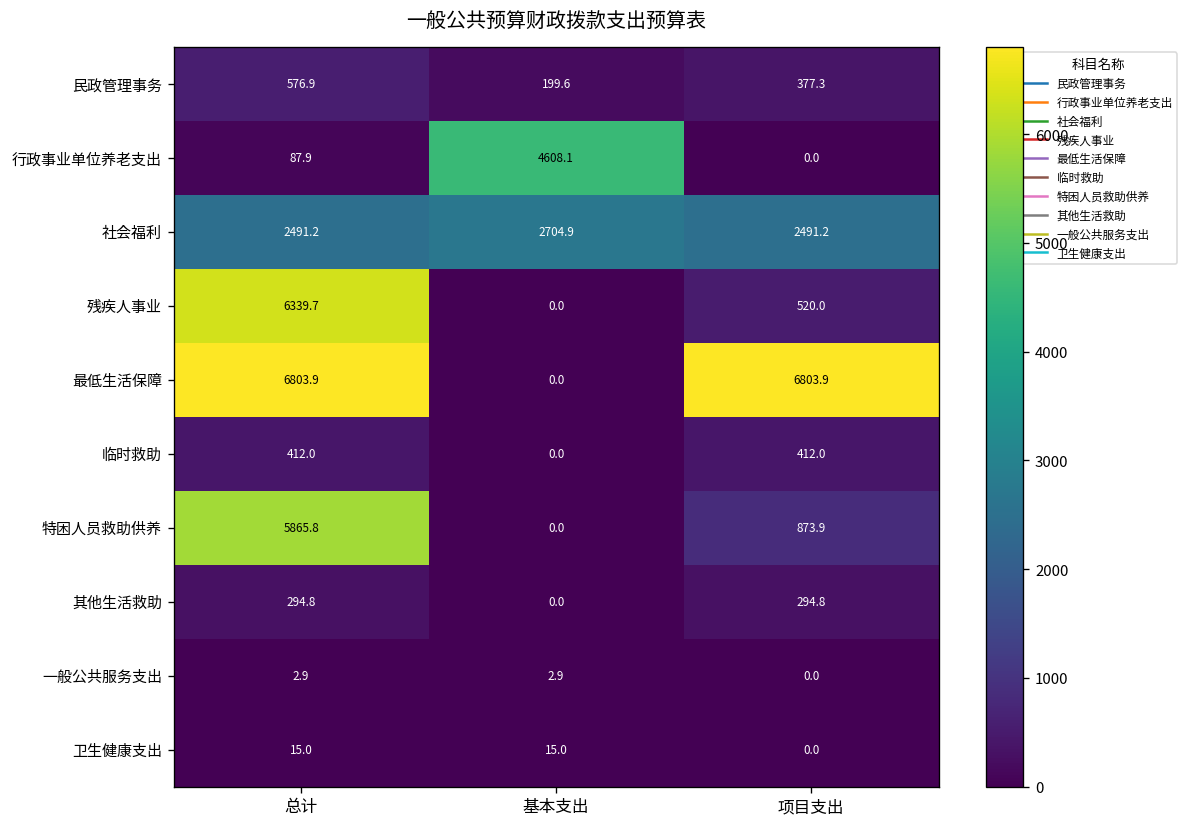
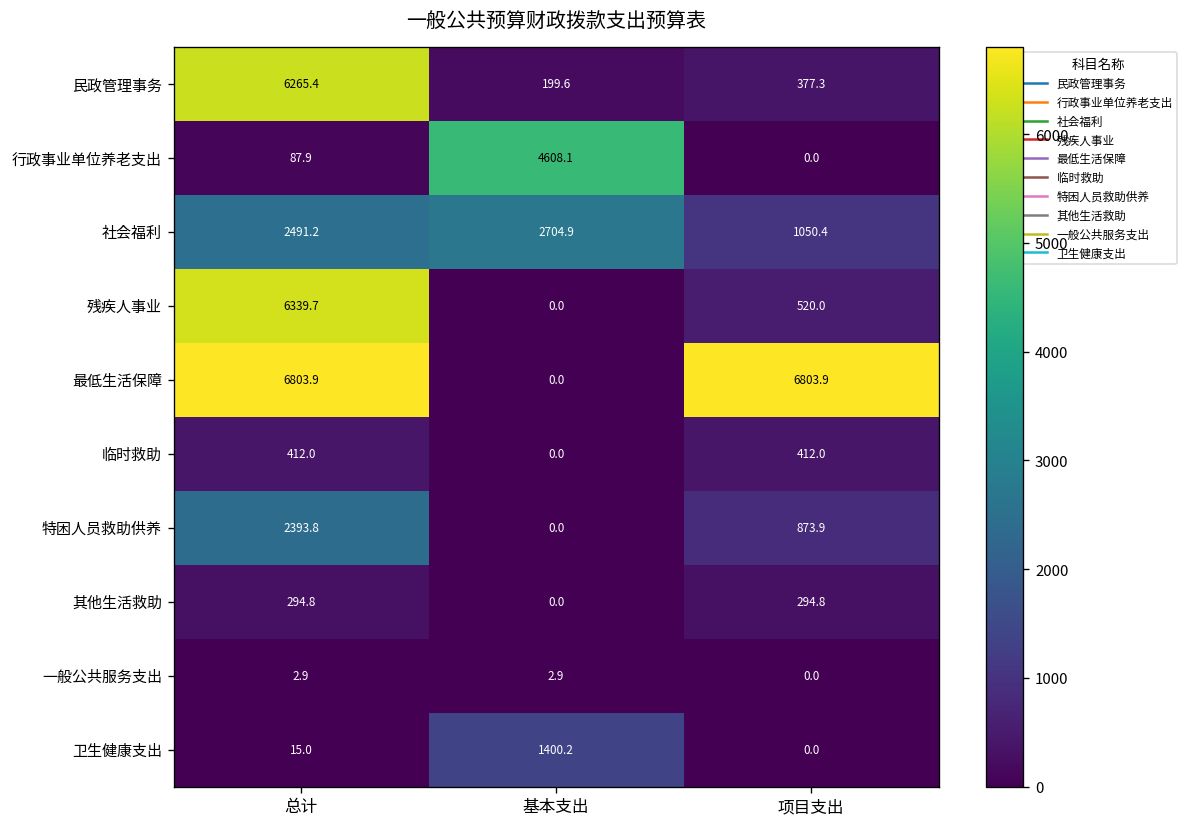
  {
    "民政管理事务": {
-     "总计": 576.9,
+     "总计": 6265.4,
      "基本支出": 199.6,
      "项目支出": 377.3
    },
    "行政事业单位养老支出": {
      "总计": 87.9,
      "基本支出": 4608.1,
      "项目支出": 0.0
    },
    "社会福利": {
      "总计": 2491.2,
      "基本支出": 2704.9,
-     "项目支出": 2491.2
+     "项目支出": 1050.4
    },
    "残疾人事业": {
      "总计": 6339.7,
      "基本支出": 0.0,
      "项目支出": 520.0
    },
    "最低生活保障": {
      "总计": 6803.9,
      "基本支出": 0.0,
      "项目支出": 6803.9
    },
    "临时救助": {
      "总计": 412.0,
      "基本支出": 0.0,
      "项目支出": 412.0
    },
    "特困人员救助供养": {
-     "总计": 5865.8,
+     "总计": 2393.8,
      "基本支出": 0.0,
      "项目支出": 873.9
    },
    "其他生活救助": {
      "总计": 294.8,
      "基本支出": 0.0,
      "项目支出": 294.8
    },
    "一般公共服务支出": {
      "总计": 2.9,
      "基本支出": 2.9,
      "项目支出": 0.0
    },
    "卫生健康支出": {
      "总计": 15.0,
-     "基本支出": 15.0,
+     "基本支出": 1400.2,
      "项目支出": 0.0
    }
  }
